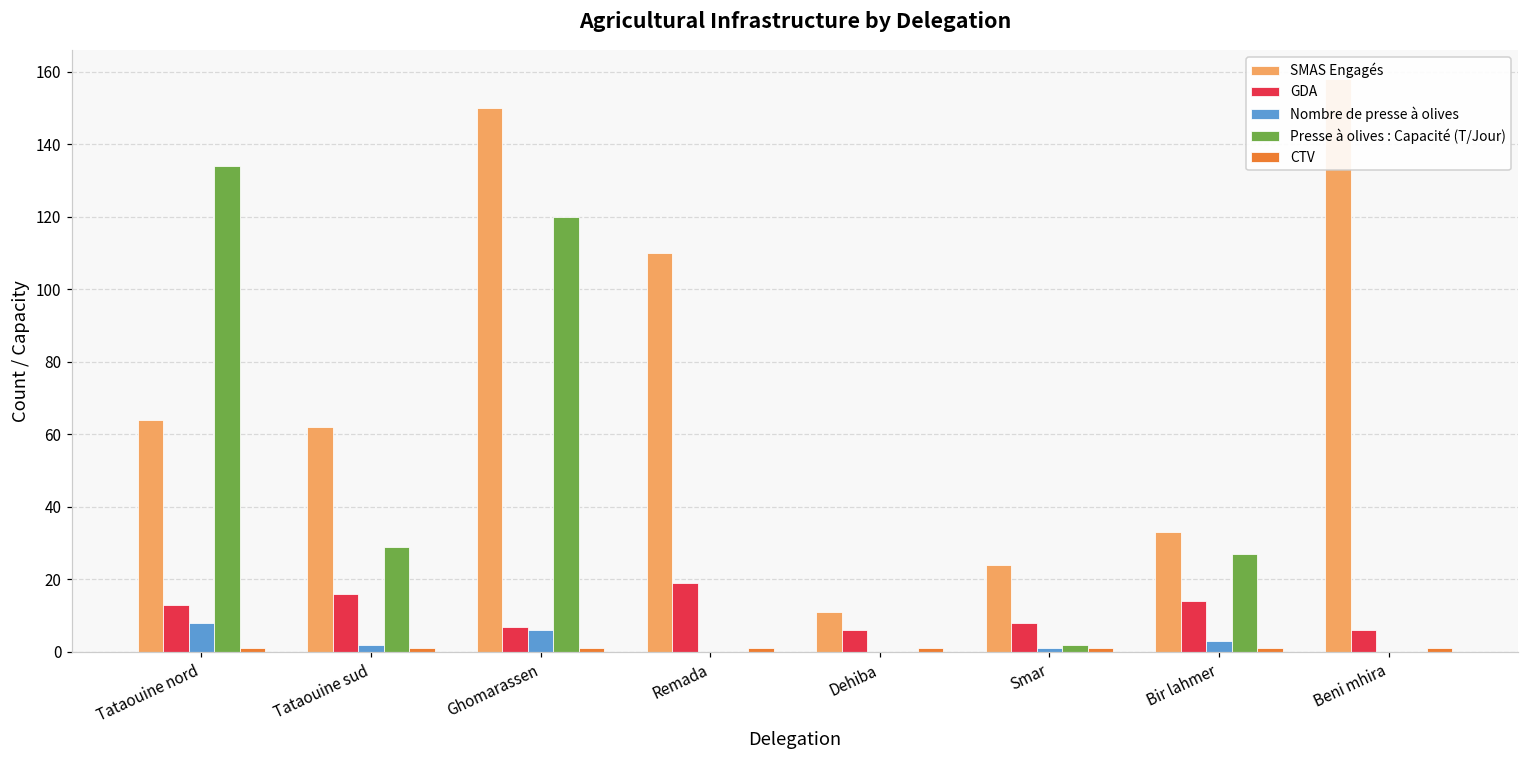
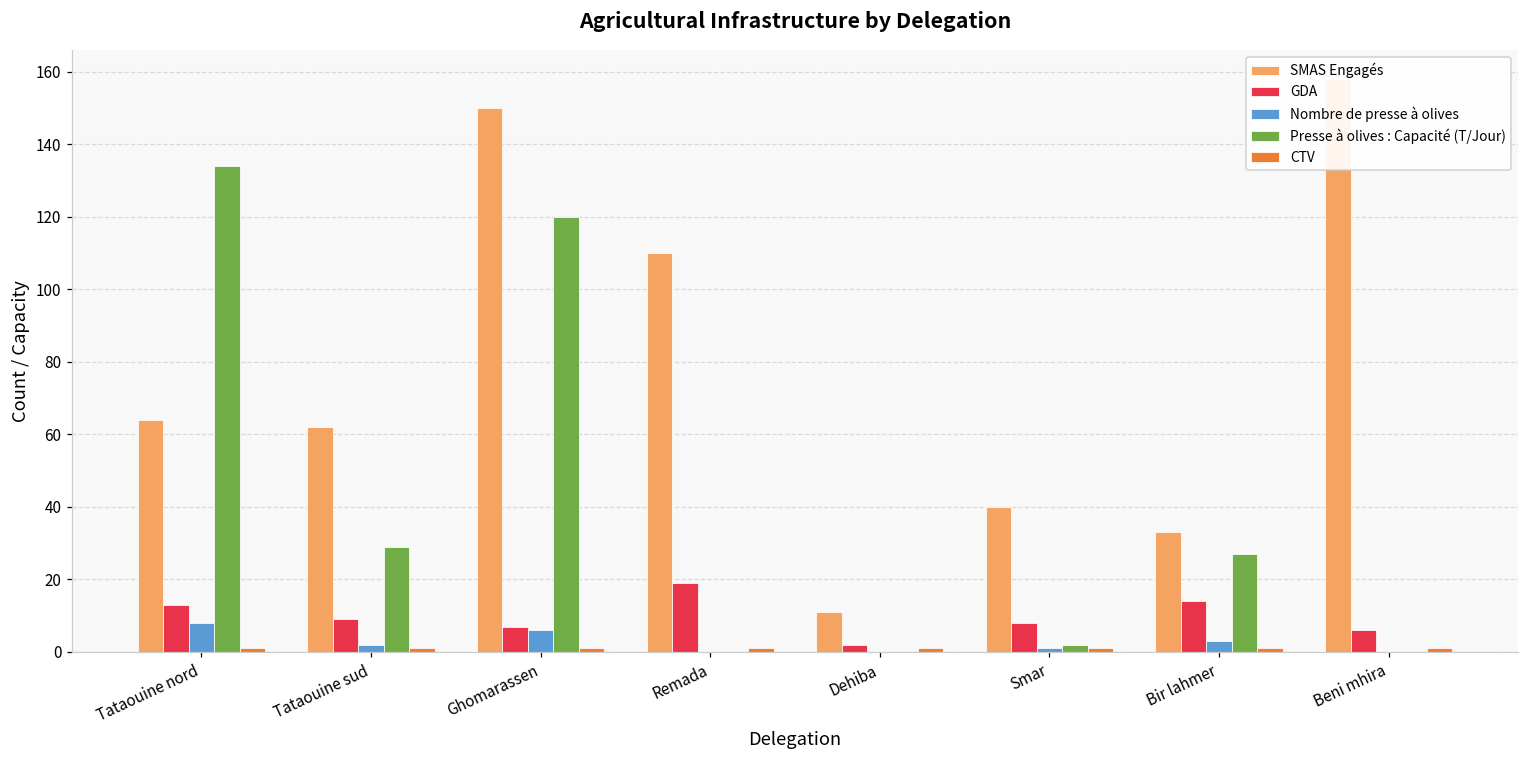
  {
    "SMAS Engagés": {
      "Tataouine nord": 64,
      "Tataouine sud": 62,
      "Ghomarassen": 150,
      "Remada": 110,
      "Dehiba": 11,
-     "Smar": 24,
+     "Smar": 40,
      "Bir lahmer": 33
    },
    "GDA": {
      "Tataouine nord": 13,
-     "Tataouine sud": 16,
+     "Tataouine sud": 9,
      "Ghomarassen": 7,
      "Remada": 19,
-     "Dehiba": 6,
+     "Dehiba": 2,
      "Smar": 8,
      "Bir lahmer": 14,
      "Beni mhira": 6
    },
    "Nombre de presse à olives": {
      "Tataouine nord": 8,
      "Tataouine sud": 2,
      "Ghomarassen": 6,
      "Remada": 0,
      "Dehiba": 0,
      "Smar": 1,
      "Bir lahmer": 3,
      "Beni mhira": 0
    },
    "Presse à olives : Capacité (T/Jour)": {
      "Tataouine nord": 134,
      "Tataouine sud": 29,
      "Ghomarassen": 120,
      "Remada": 0,
      "Dehiba": 0,
      "Smar": 2,
      "Bir lahmer": 27,
      "Beni mhira": 0
    },
    "CTV": {
      "Tataouine nord": 1,
      "Tataouine sud": 1,
      "Ghomarassen": 1,
      "Remada": 1,
      "Dehiba": 1,
      "Smar": 1,
      "Bir lahmer": 1,
      "Beni mhira": 1
    }
  }
